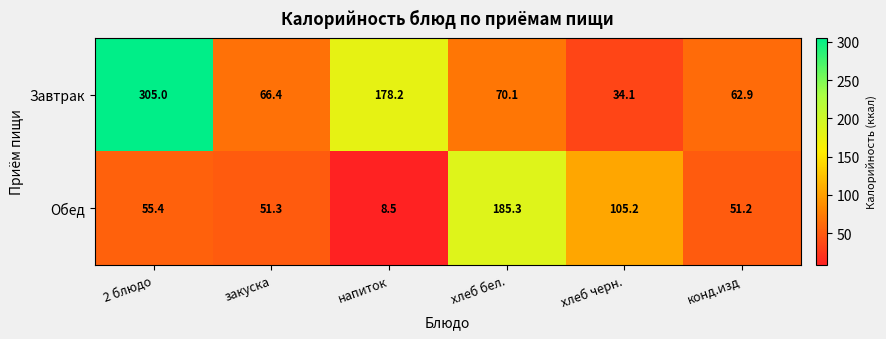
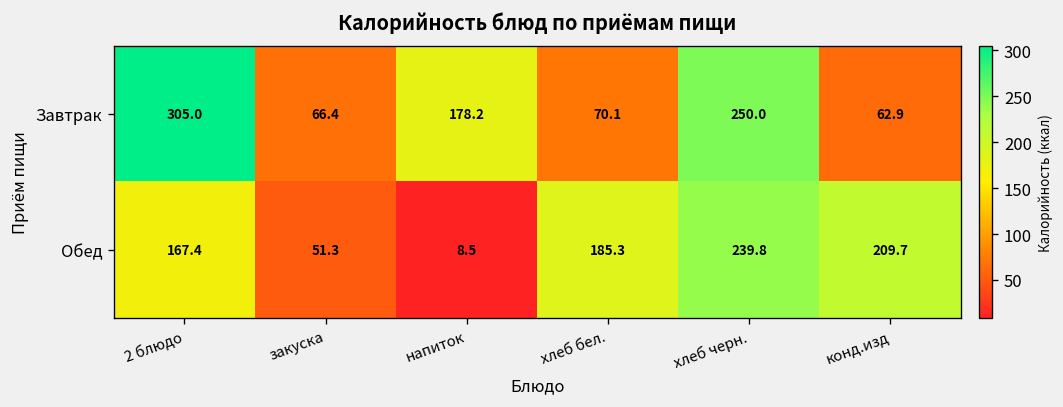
  {
    "Завтрак": {
      "2 блюдо": 305.0,
      "закуска": 66.4,
      "напиток": 178.2,
      "хлеб бел.": 70.1,
-     "хлеб черн.": 34.1,
+     "хлеб черн.": 250.0,
      "конд.изд": 62.9
    },
    "Обед": {
-     "2 блюдо": 55.4,
+     "2 блюдо": 167.4,
      "закуска": 51.3,
      "напиток": 8.5,
      "хлеб бел.": 185.3,
-     "хлеб черн.": 105.2,
-     "конд.изд": 51.2
+     "хлеб черн.": 239.8,
+     "конд.изд": 209.7
    }
  }
